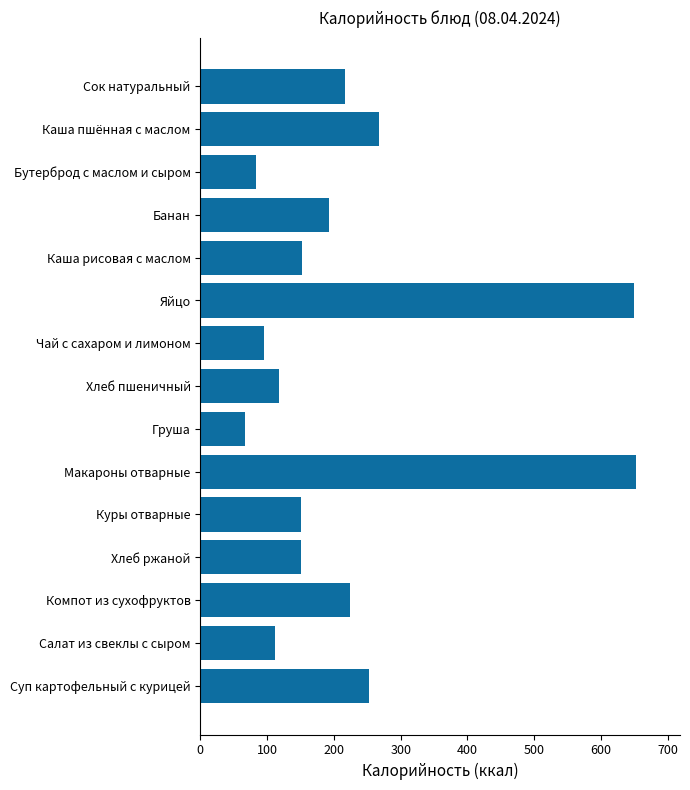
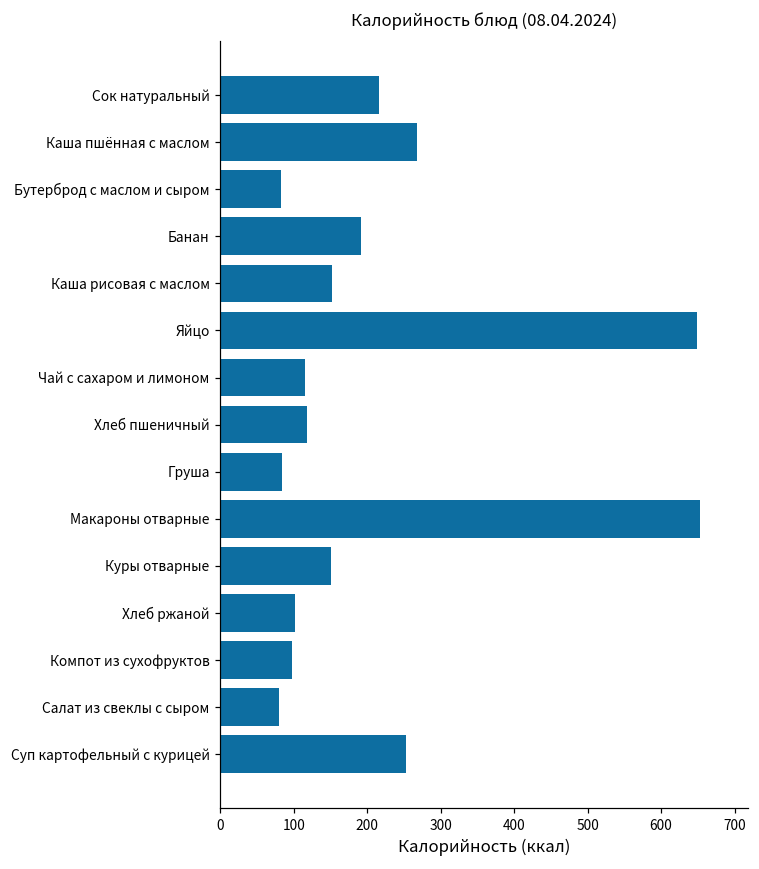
  {
    "Сок натуральный": 220,
    "Каша пшённая с маслом": 270,
    "Бутерброд с маслом и сыром": 80,
    "Банан": 190,
    "Каша рисовая с маслом": 150,
    "Яйцо": 650,
-   "Чай с сахаром и лимоном": 100,
+   "Чай с сахаром и лимоном": 120,
    "Хлеб пшеничный": 120,
-   "Груша": 70,
+   "Груша": 80,
    "Макароны отварные": 650,
    "Куры отварные": 150,
-   "Хлеб ржаной": 150,
-   "Компот из сухофруктов": 220,
-   "Салат из свеклы с сыром": 110,
+   "Хлеб ржаной": 100,
+   "Компот из сухофруктов": 100,
+   "Салат из свеклы с сыром": 80,
    "Суп картофельный с курицей": 250
  }
